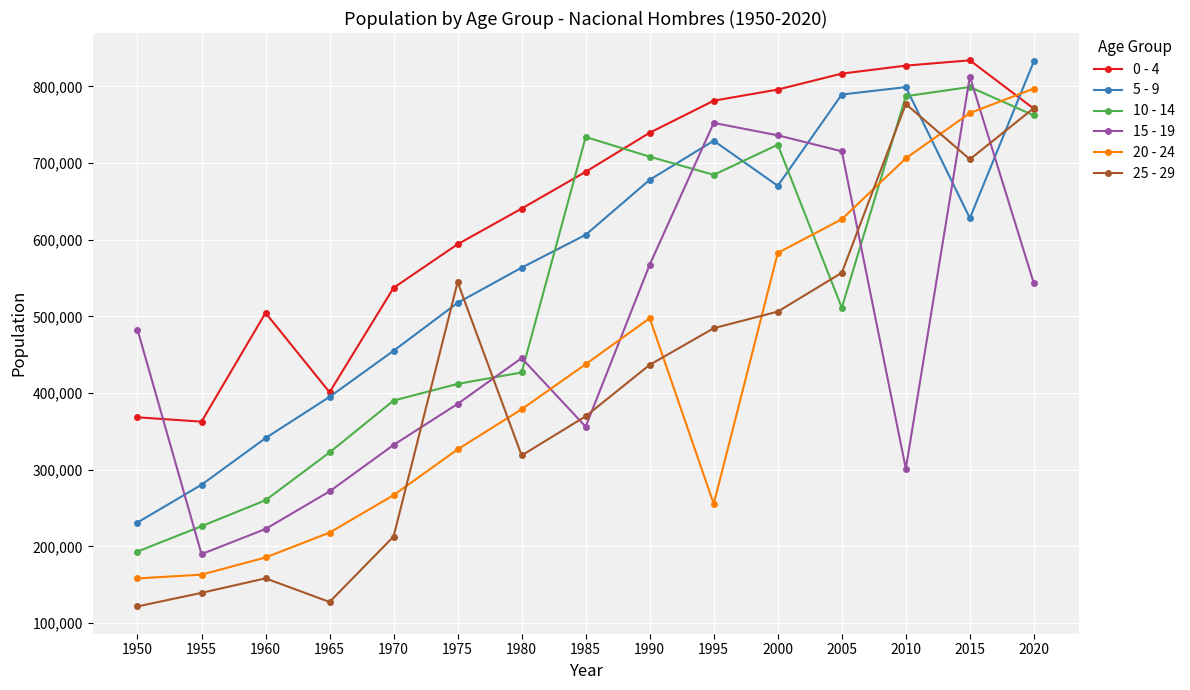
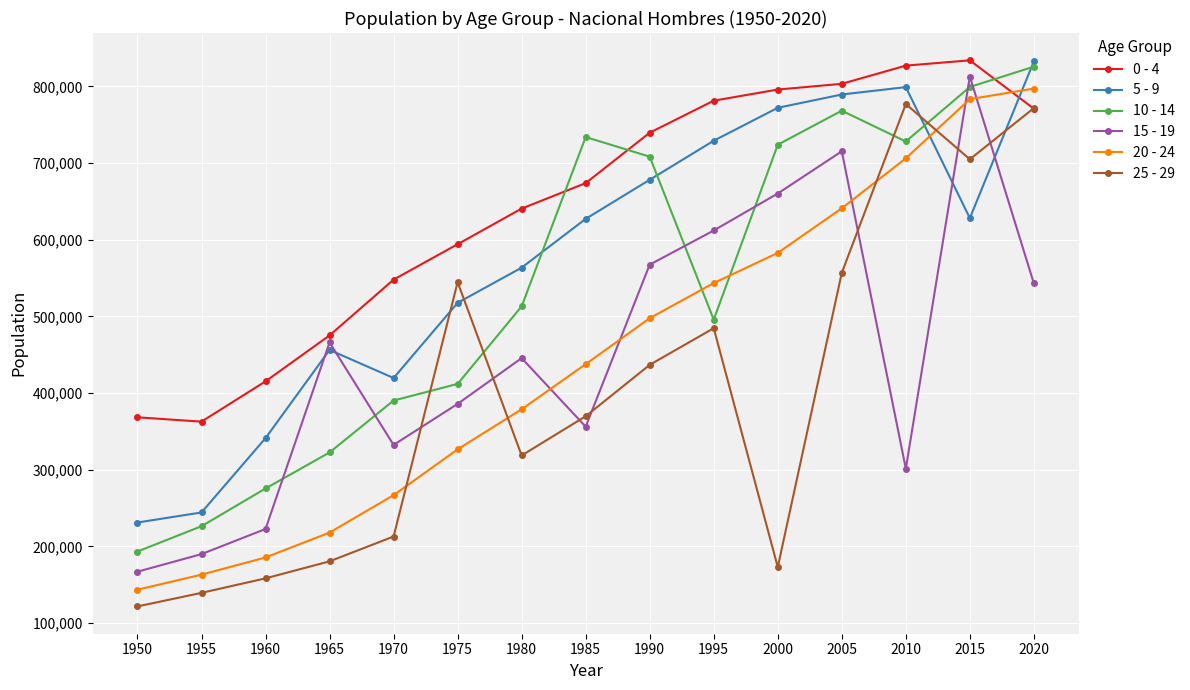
  {
    "0 - 4": {
      "1950": "370,000",
      "1955": "360,000",
-     "1960": "500,000",
-     "1965": "400,000",
-     "1970": "540,000",
+     "1960": "420,000",
+     "1965": "480,000",
+     "1970": "550,000",
      "1975": "590,000",
      "1980": "640,000",
-     "1985": "690,000",
+     "1985": "670,000",
      "1990": "740,000",
      "1995": "780,000",
      "2000": "800,000",
-     "2005": "820,000",
+     "2005": "800,000",
      "2010": "830,000",
      "2015": "830,000"
    },
    "5 - 9": {
      "1950": "230,000",
-     "1955": "280,000",
+     "1955": "240,000",
      "1960": "340,000",
-     "1965": "390,000",
-     "1970": "460,000",
+     "1965": "460,000",
+     "1970": "420,000",
      "1975": "520,000",
      "1980": "560,000",
-     "1985": "610,000",
+     "1985": "630,000",
      "1990": "680,000",
      "1995": "730,000",
-     "2000": "670,000",
+     "2000": "770,000",
      "2005": "790,000",
      "2010": "800,000",
      "2015": "630,000",
      "2020": "830,000"
    },
    "10 - 14": {
      "1950": "190,000",
      "1955": "230,000",
-     "1960": "260,000",
+     "1960": "280,000",
      "1965": "320,000",
      "1970": "390,000",
      "1975": "410,000",
-     "1980": "430,000",
+     "1980": "510,000",
      "1985": "730,000",
      "1990": "710,000",
-     "1995": "680,000",
+     "1995": "500,000",
      "2000": "720,000",
-     "2005": "510,000",
-     "2010": "790,000",
+     "2005": "770,000",
+     "2010": "730,000",
      "2015": "800,000",
-     "2020": "760,000"
+     "2020": "830,000"
    },
    "15 - 19": {
-     "1950": "480,000",
+     "1950": "170,000",
      "1955": "190,000",
      "1960": "220,000",
-     "1965": "270,000",
+     "1965": "470,000",
      "1970": "330,000",
      "1975": "390,000",
      "1980": "450,000",
      "1985": "360,000",
      "1990": "570,000",
-     "1995": "750,000",
-     "2000": "740,000",
+     "1995": "610,000",
+     "2000": "660,000",
      "2005": "720,000",
      "2010": "300,000",
      "2015": "810,000",
      "2020": "540,000"
    },
    "20 - 24": {
-     "1950": "160,000",
+     "1950": "140,000",
      "1955": "160,000",
      "1960": "190,000",
      "1965": "220,000",
      "1970": "270,000",
      "1975": "330,000",
      "1980": "380,000",
      "1985": "440,000",
      "1990": "500,000",
-     "1995": "260,000",
+     "1995": "540,000",
      "2000": "580,000",
-     "2005": "630,000",
+     "2005": "640,000",
      "2010": "710,000",
-     "2015": "770,000",
+     "2015": "780,000",
      "2020": "800,000"
    },
    "25 - 29": {
      "1950": "120,000",
      "1955": "140,000",
      "1960": "160,000",
-     "1965": "130,000",
+     "1965": "180,000",
      "1970": "210,000",
      "1975": "540,000",
      "1980": "320,000",
      "1985": "370,000",
      "1990": "440,000",
      "1995": "480,000",
-     "2000": "510,000",
+     "2000": "170,000",
      "2005": "560,000",
      "2010": "780,000",
      "2015": "700,000"
    }
  }
